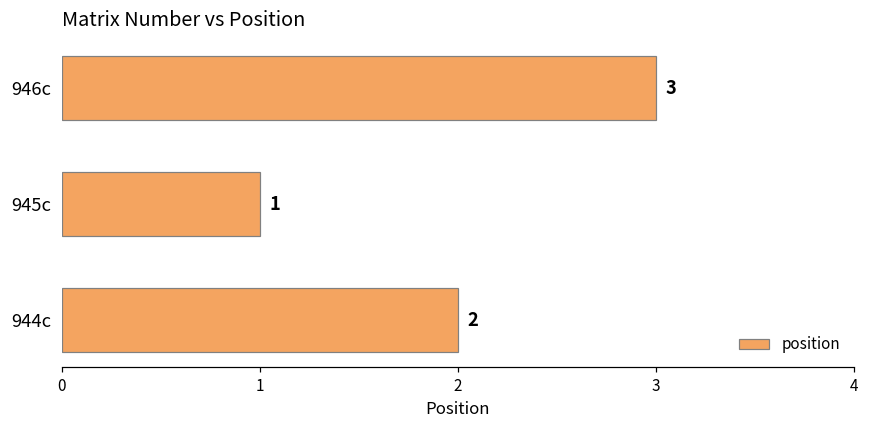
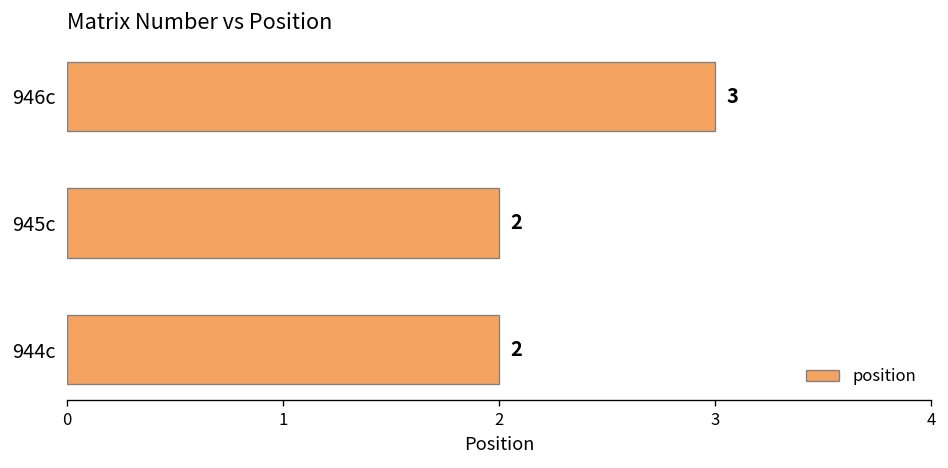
  {
    "946c": 3,
-   "945c": 1,
+   "945c": 2,
    "944c": 2
  }
